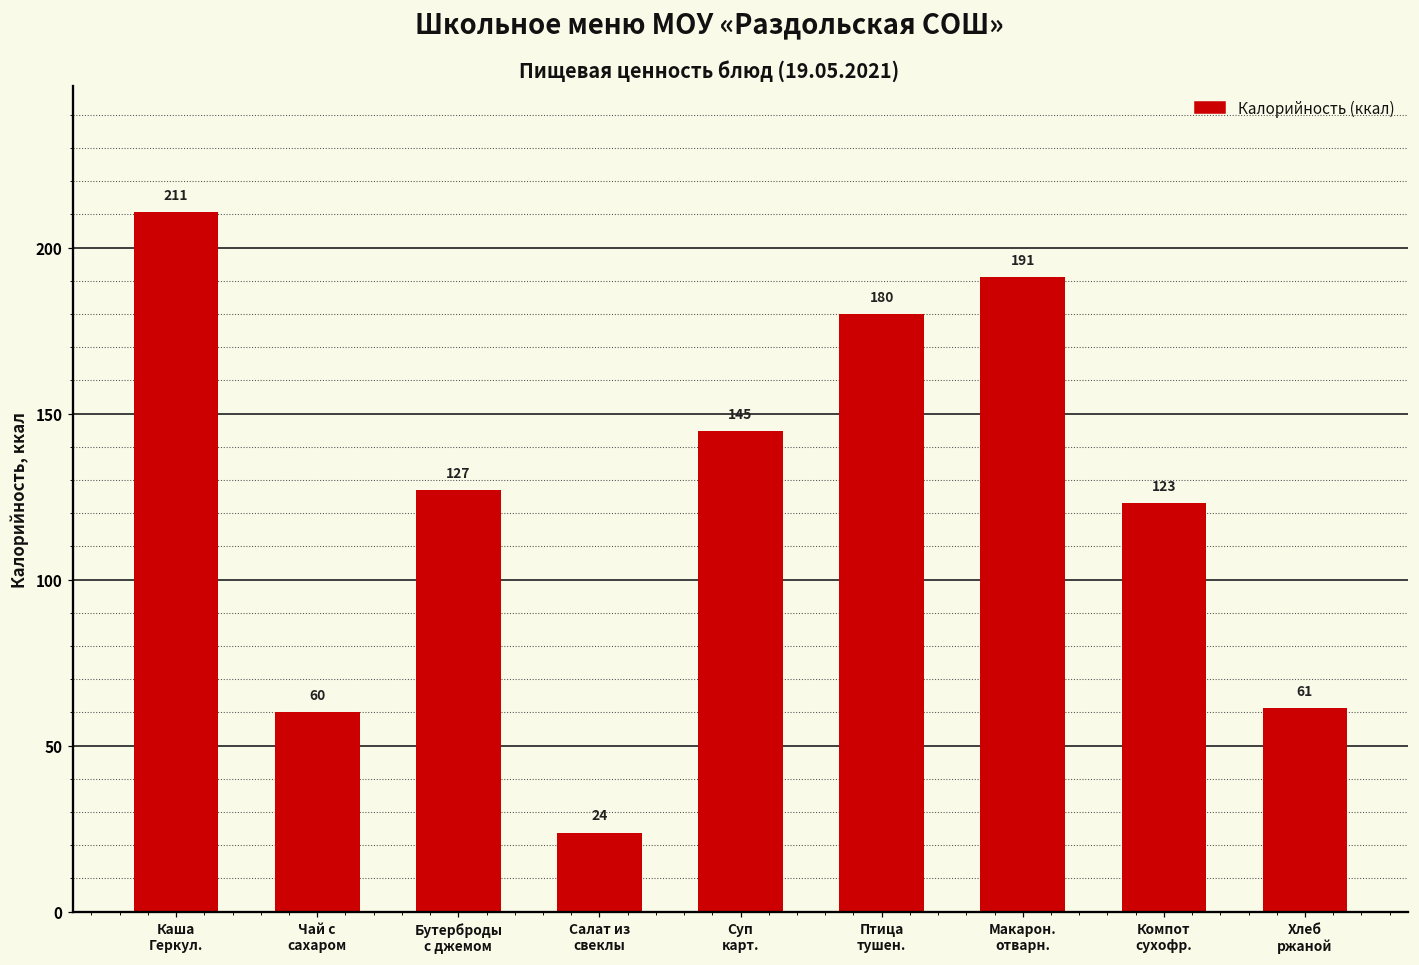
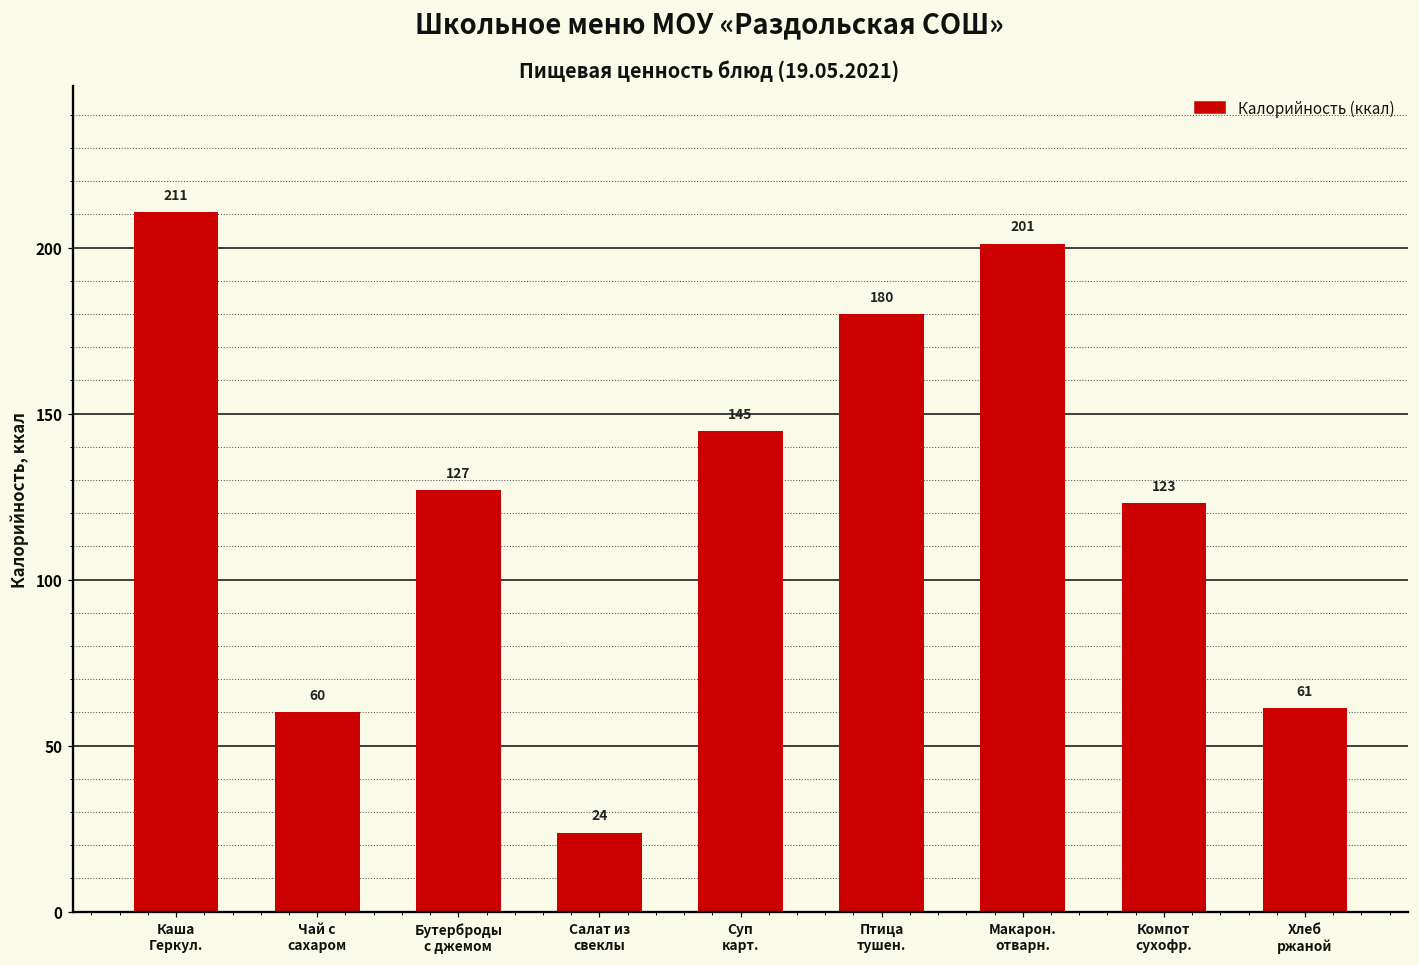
  {
    "Каша Геркул.": 211,
    "Чай с сахаром": 60,
    "Бутерброды с джемом": 127,
    "Салат из свеклы": 24,
    "Суп карт.": 145,
    "Птица тушен.": 180,
-   "Макарон. отварн.": 191,
+   "Макарон. отварн.": 201,
    "Компот сухофр.": 123,
    "Хлеб ржаной": 61
  }
